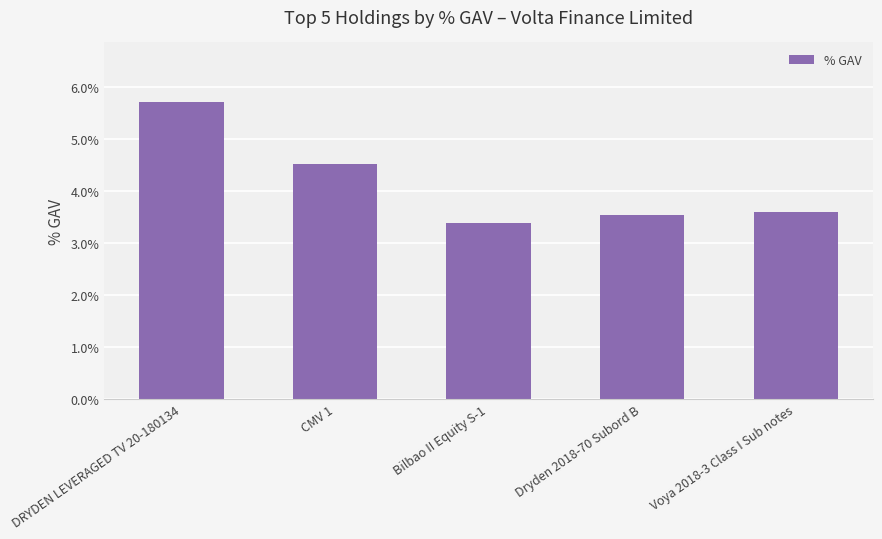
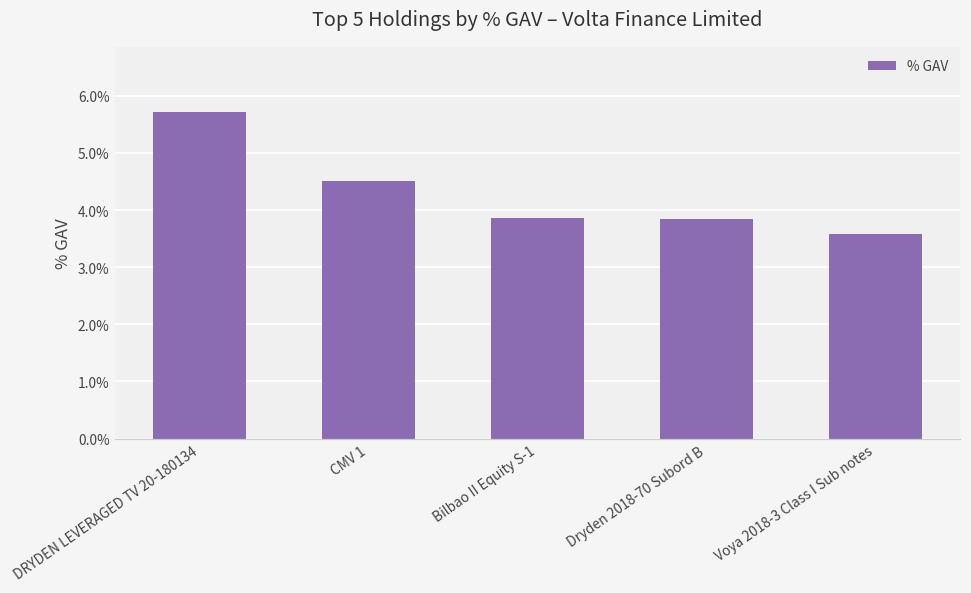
  {
    "DRYDEN LEVERAGED TV 20-180134": "5.7%",
    "CMV 1": "4.5%",
-   "Bilbao II Equity S-1": "3.4%",
-   "Dryden 2018-70 Subord B": "3.5%",
+   "Bilbao II Equity S-1": "3.9%",
+   "Dryden 2018-70 Subord B": "3.8%",
    "Voya 2018-3 Class I Sub notes": "3.6%"
  }
